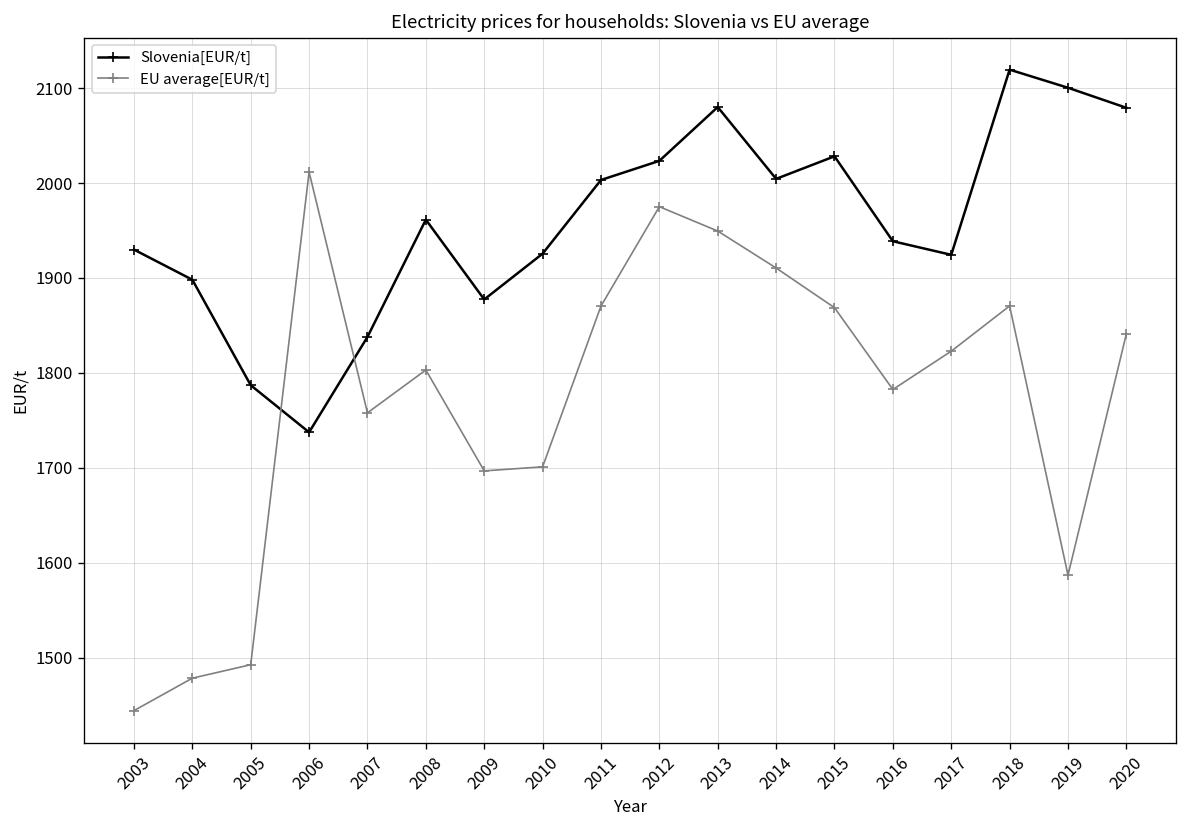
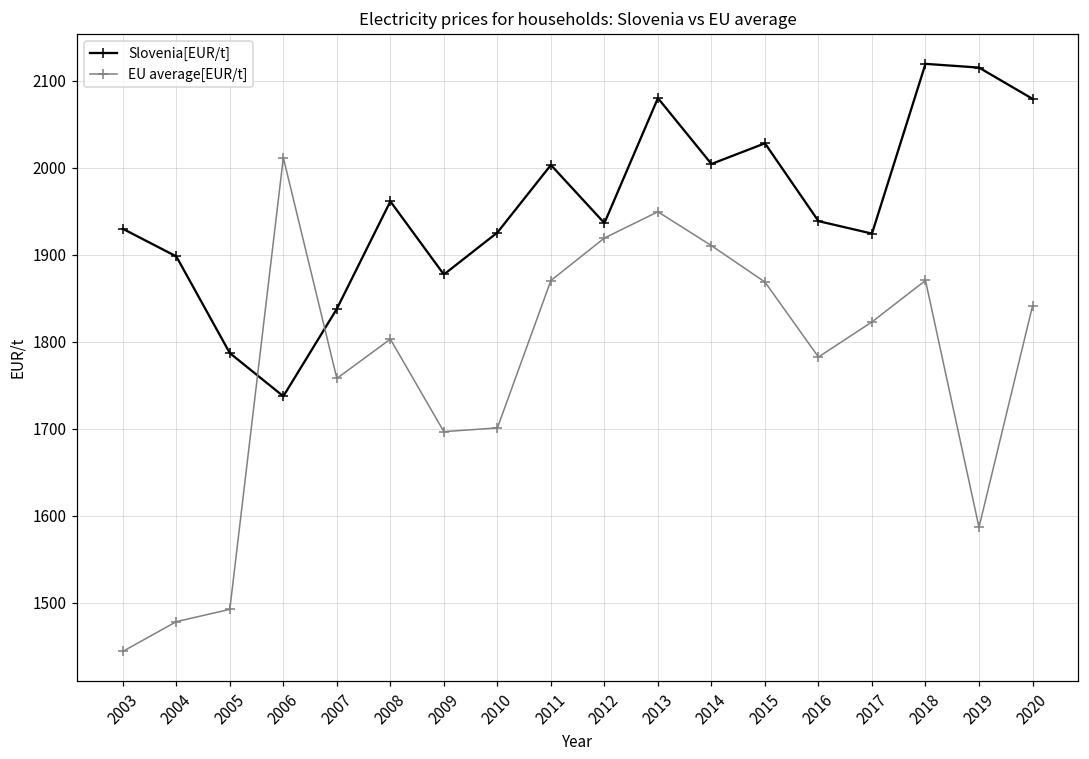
  {
    "Slovenia[EUR/t]": {
      "2003": 1930,
      "2004": 1900,
      "2005": 1790,
      "2006": 1740,
      "2007": 1840,
      "2008": 1960,
      "2009": 1880,
      "2010": 1930,
      "2011": 2000,
-     "2012": 2020,
+     "2012": 1940,
      "2013": 2080,
      "2014": 2000,
      "2015": 2030,
      "2016": 1940,
      "2017": 1920,
      "2018": 2120,
-     "2019": 2100,
+     "2019": 2120,
      "2020": 2080
    },
    "EU average[EUR/t]": {
      "2003": 1440,
      "2004": 1480,
      "2005": 1490,
      "2006": 2010,
      "2007": 1760,
      "2008": 1800,
      "2009": 1700,
      "2010": 1700,
      "2011": 1870,
-     "2012": 1980,
+     "2012": 1920,
      "2013": 1950,
      "2014": 1910,
      "2015": 1870,
      "2016": 1780,
      "2017": 1820,
      "2018": 1870,
      "2019": 1590,
      "2020": 1840
    }
  }
